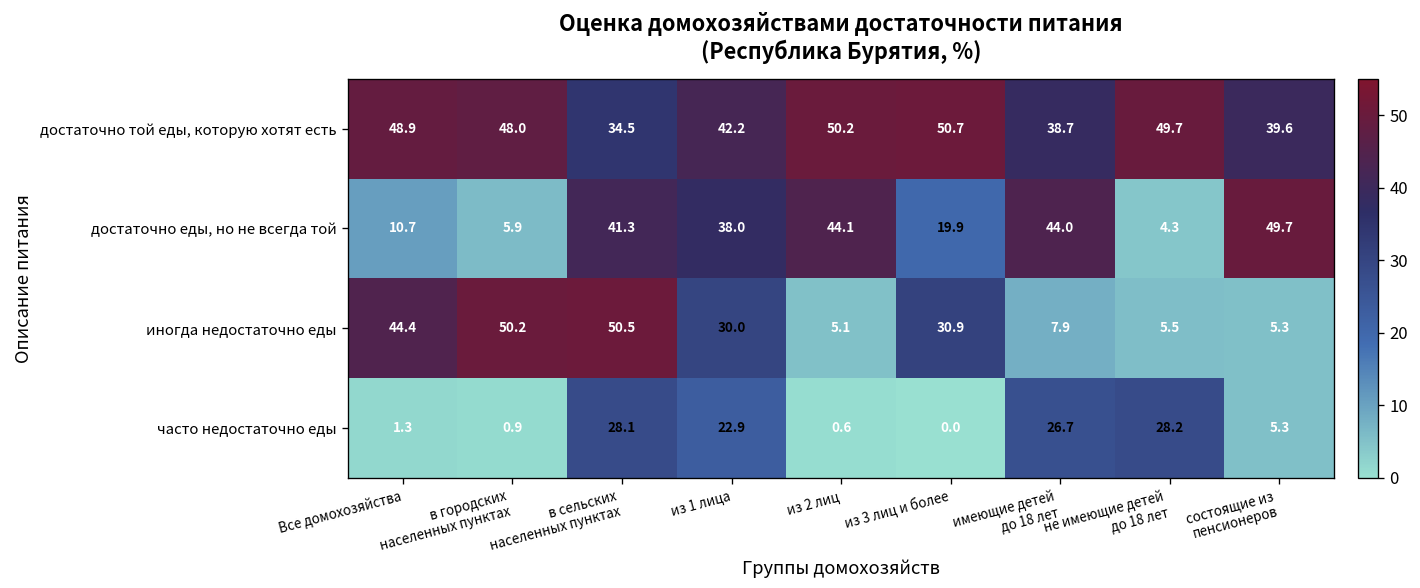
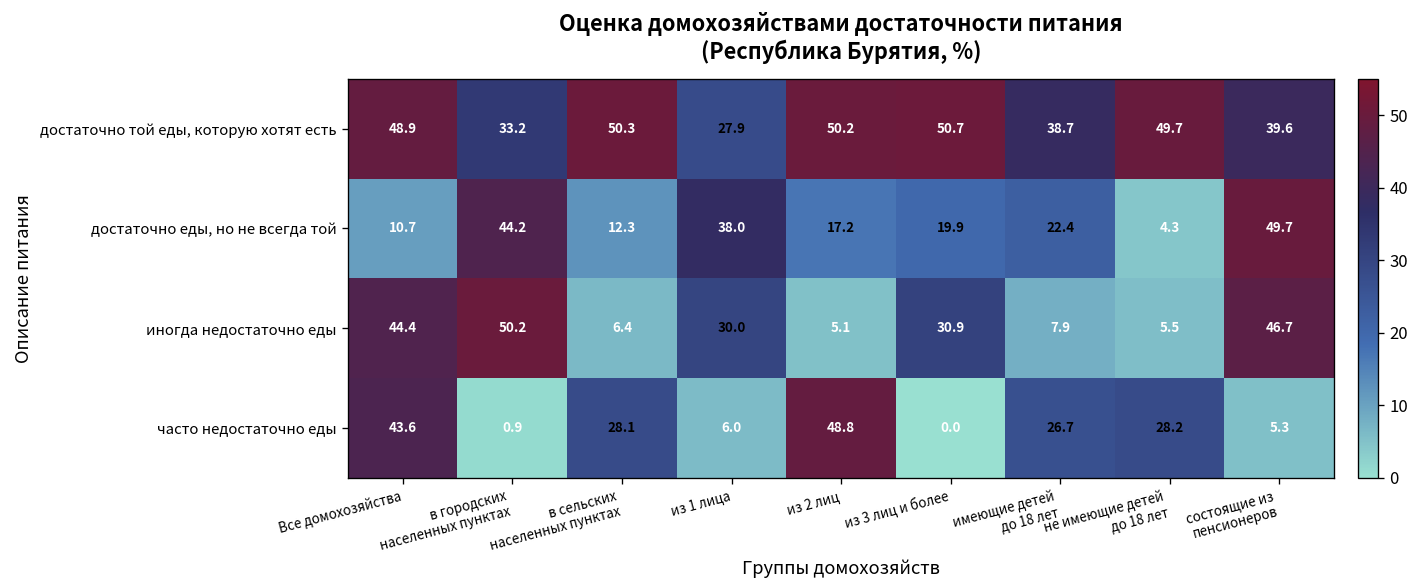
  {
    "достаточно той еды, которую хотят есть": {
      "Все домохозяйства": 48.9,
-     "в городских населенных пунктах": 48.0,
-     "в сельских населенных пунктах": 34.5,
-     "из 1 лица": 42.2,
+     "в городских населенных пунктах": 33.2,
+     "в сельских населенных пунктах": 50.3,
+     "из 1 лица": 27.9,
      "из 2 лиц": 50.2,
      "из 3 лиц и более": 50.7,
      "имеющие детей до 18 лет": 38.7,
      "не имеющие детей до 18 лет": 49.7,
      "состоящие из пенсионеров": 39.6
    },
    "достаточно еды, но не всегда той": {
      "Все домохозяйства": 10.7,
-     "в городских населенных пунктах": 5.9,
-     "в сельских населенных пунктах": 41.3,
+     "в городских населенных пунктах": 44.2,
+     "в сельских населенных пунктах": 12.3,
      "из 1 лица": 38.0,
-     "из 2 лиц": 44.1,
+     "из 2 лиц": 17.2,
      "из 3 лиц и более": 19.9,
-     "имеющие детей до 18 лет": 44.0,
+     "имеющие детей до 18 лет": 22.4,
      "не имеющие детей до 18 лет": 4.3,
      "состоящие из пенсионеров": 49.7
    },
    "иногда недостаточно еды": {
      "Все домохозяйства": 44.4,
      "в городских населенных пунктах": 50.2,
-     "в сельских населенных пунктах": 50.5,
+     "в сельских населенных пунктах": 6.4,
      "из 1 лица": 30.0,
      "из 2 лиц": 5.1,
      "из 3 лиц и более": 30.9,
      "имеющие детей до 18 лет": 7.9,
      "не имеющие детей до 18 лет": 5.5,
-     "состоящие из пенсионеров": 5.3
+     "состоящие из пенсионеров": 46.7
    },
    "часто недостаточно еды": {
-     "Все домохозяйства": 1.3,
+     "Все домохозяйства": 43.6,
      "в городских населенных пунктах": 0.9,
      "в сельских населенных пунктах": 28.1,
-     "из 1 лица": 22.9,
-     "из 2 лиц": 0.6,
+     "из 1 лица": 6.0,
+     "из 2 лиц": 48.8,
      "из 3 лиц и более": 0.0,
      "имеющие детей до 18 лет": 26.7,
      "не имеющие детей до 18 лет": 28.2,
      "состоящие из пенсионеров": 5.3
    }
  }
